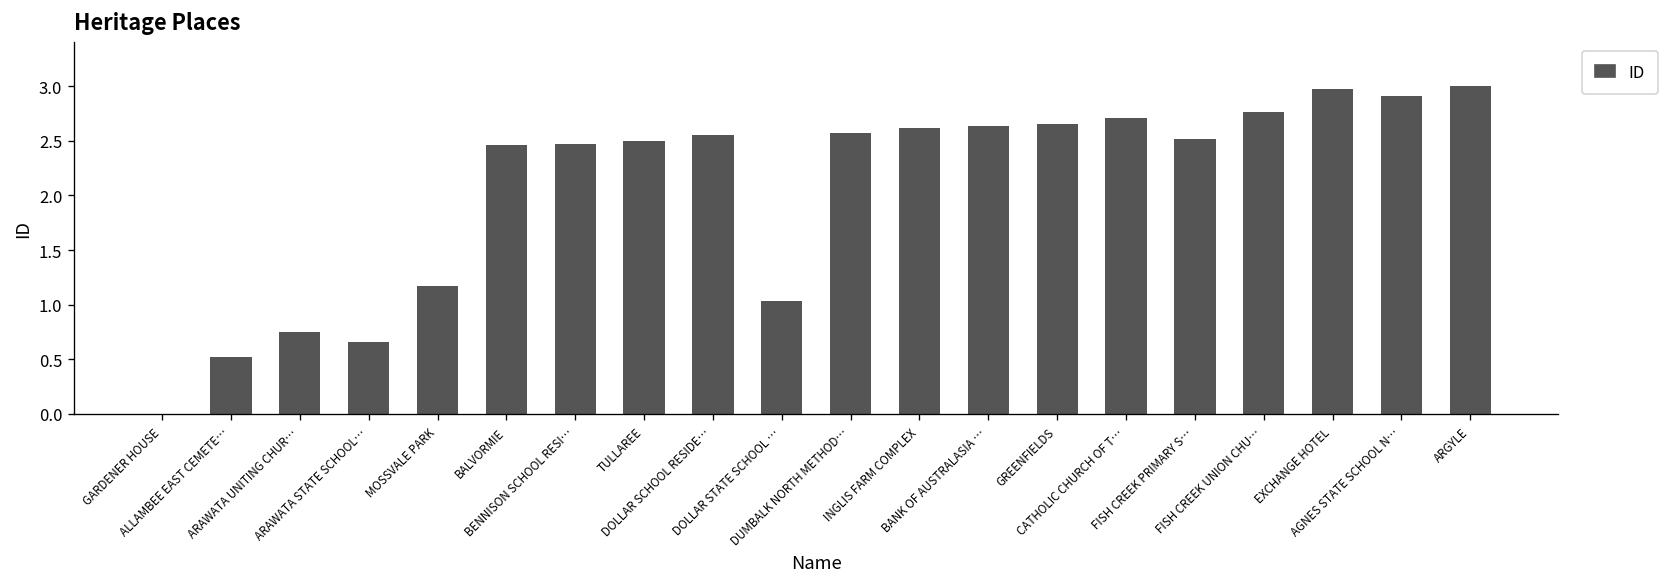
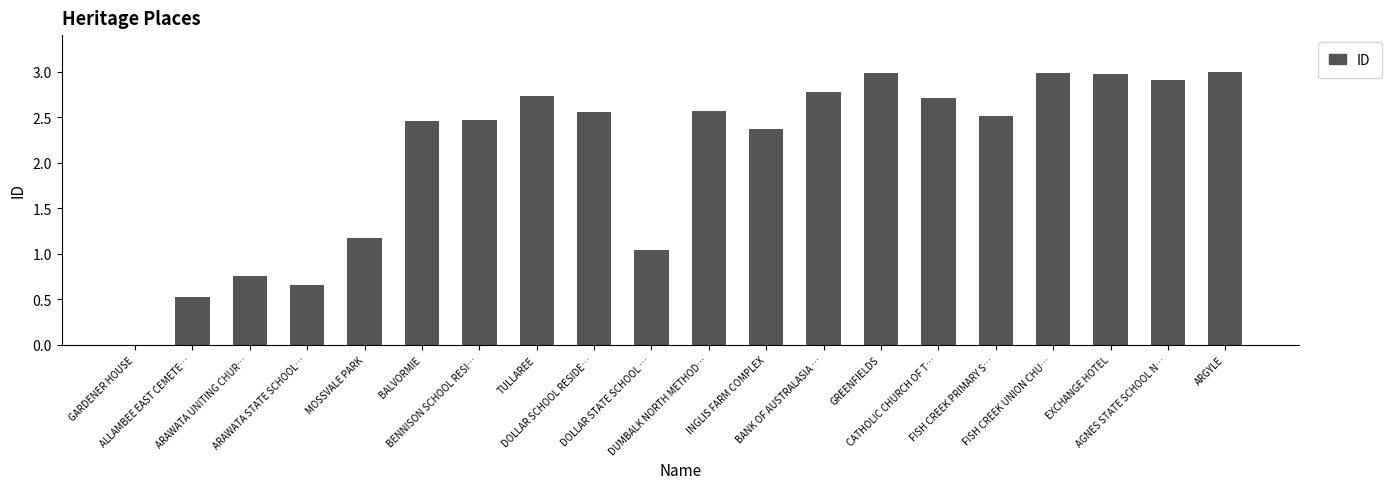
  {
    "GARDENER HOUSE": 0.0,
    "ALLAMBEE EAST CEMETE…": 0.5,
    "ARAWATA UNITING CHUR…": 0.8,
    "ARAWATA STATE SCHOOL…": 0.7,
    "MOSSVALE PARK": 1.2,
    "BALVORMIE": 2.5,
    "BENNISON SCHOOL RESI…": 2.5,
-   "TULLAREE": 2.5,
+   "TULLAREE": 2.7,
    "DOLLAR SCHOOL RESIDE…": 2.6,
    "DOLLAR STATE SCHOOL …": 1.0,
    "DUMBALK NORTH METHOD…": 2.6,
-   "INGLIS FARM COMPLEX": 2.6,
-   "BANK OF AUSTRALASIA …": 2.6,
-   "GREENFIELDS": 2.7,
+   "INGLIS FARM COMPLEX": 2.4,
+   "BANK OF AUSTRALASIA …": 2.8,
+   "GREENFIELDS": 3.0,
    "CATHOLIC CHURCH OF T…": 2.7,
    "FISH CREEK PRIMARY S…": 2.5,
-   "FISH CREEK UNION CHU…": 2.8,
+   "FISH CREEK UNION CHU…": 3.0,
    "EXCHANGE HOTEL": 3.0,
    "AGNES STATE SCHOOL N…": 2.9,
    "ARGYLE": 3.0
  }
